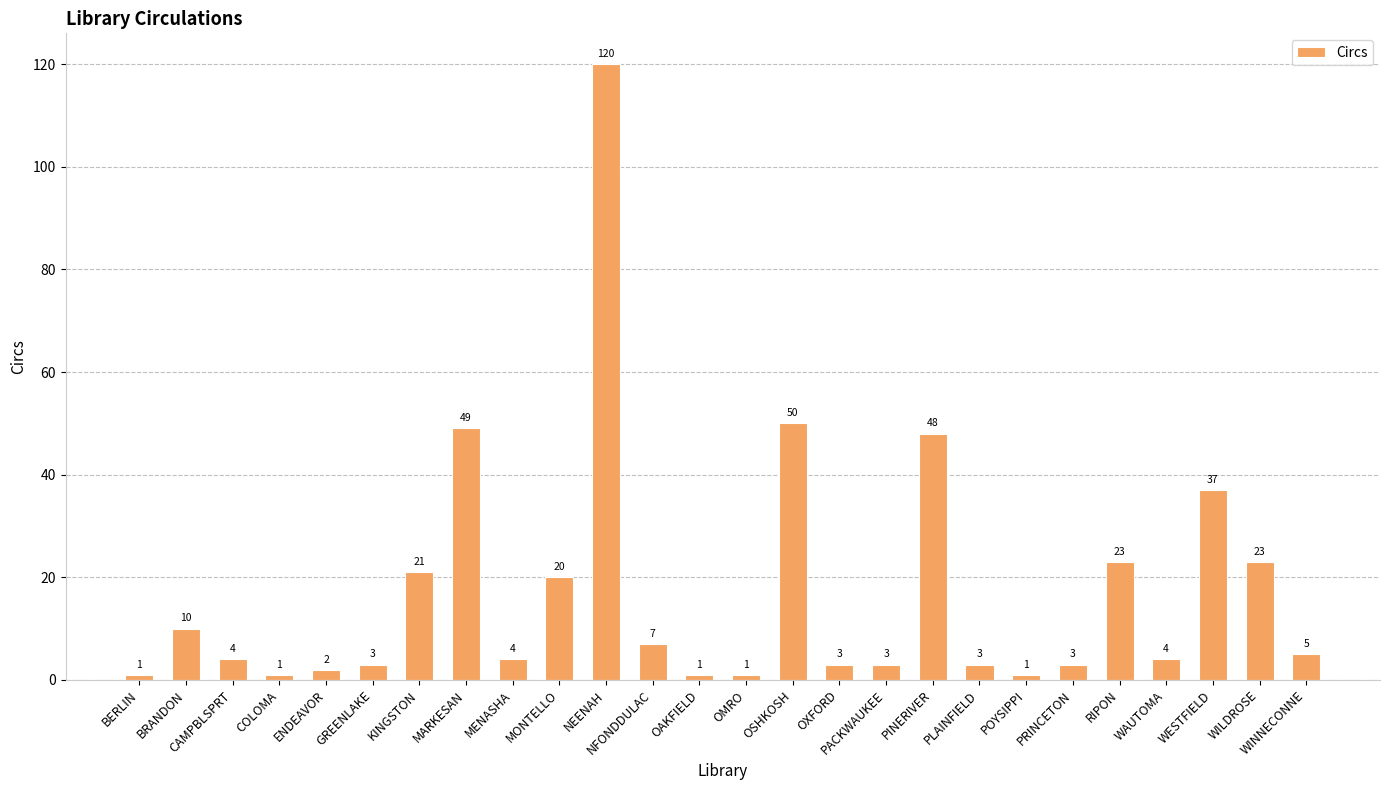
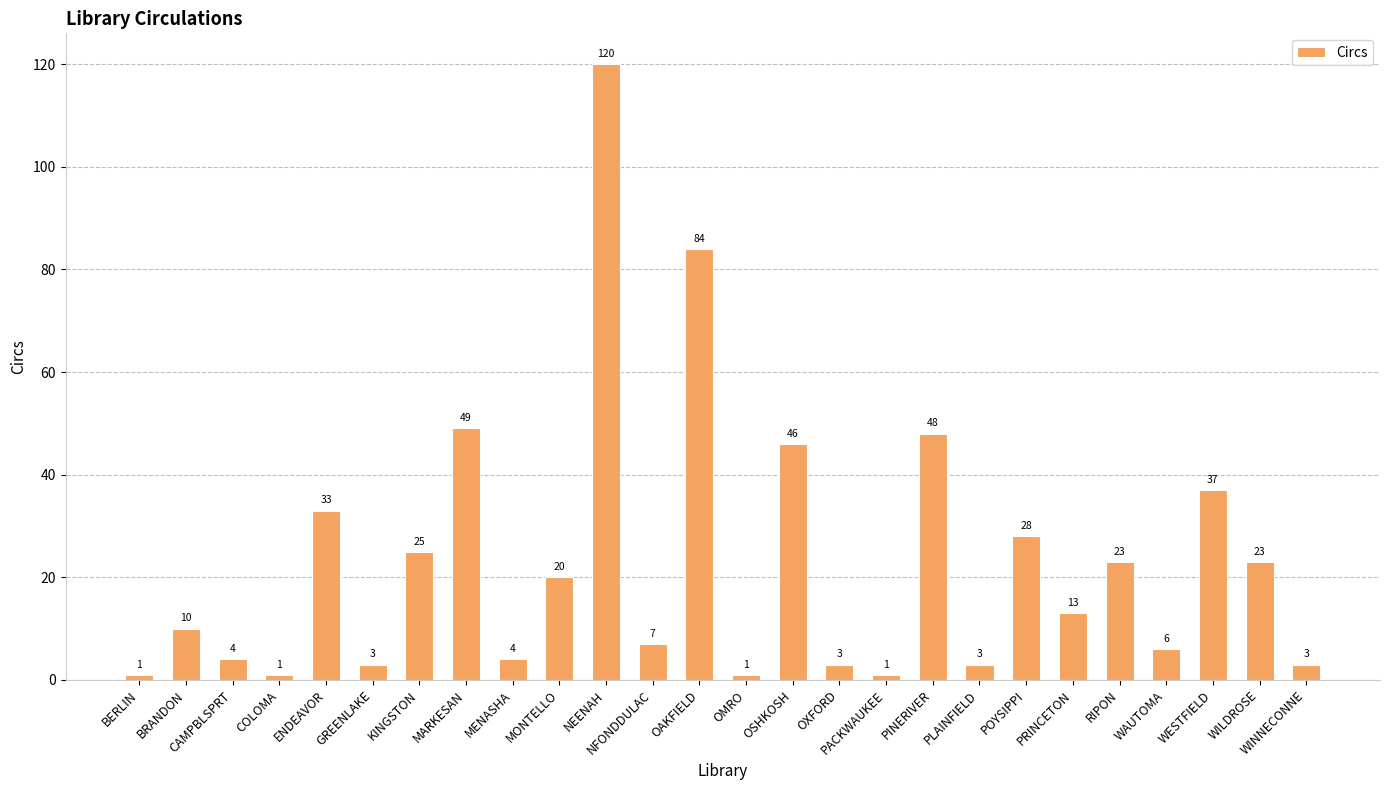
  {
    "BERLIN": 1,
    "BRANDON": 10,
    "CAMPBLSPRT": 4,
    "COLOMA": 1,
-   "ENDEAVOR": 2,
+   "ENDEAVOR": 33,
    "GREENLAKE": 3,
-   "KINGSTON": 21,
+   "KINGSTON": 25,
    "MARKESAN": 49,
    "MENASHA": 4,
    "MONTELLO": 20,
    "NEENAH": 120,
    "NFONDDULAC": 7,
-   "OAKFIELD": 1,
+   "OAKFIELD": 84,
    "OMRO": 1,
-   "OSHKOSH": 50,
+   "OSHKOSH": 46,
    "OXFORD": 3,
-   "PACKWAUKEE": 3,
+   "PACKWAUKEE": 1,
    "PINERIVER": 48,
    "PLAINFIELD": 3,
-   "POYSIPPI": 1,
-   "PRINCETON": 3,
+   "POYSIPPI": 28,
+   "PRINCETON": 13,
    "RIPON": 23,
-   "WAUTOMA": 4,
+   "WAUTOMA": 6,
    "WESTFIELD": 37,
    "WILDROSE": 23,
-   "WINNECONNE": 5
+   "WINNECONNE": 3
  }
